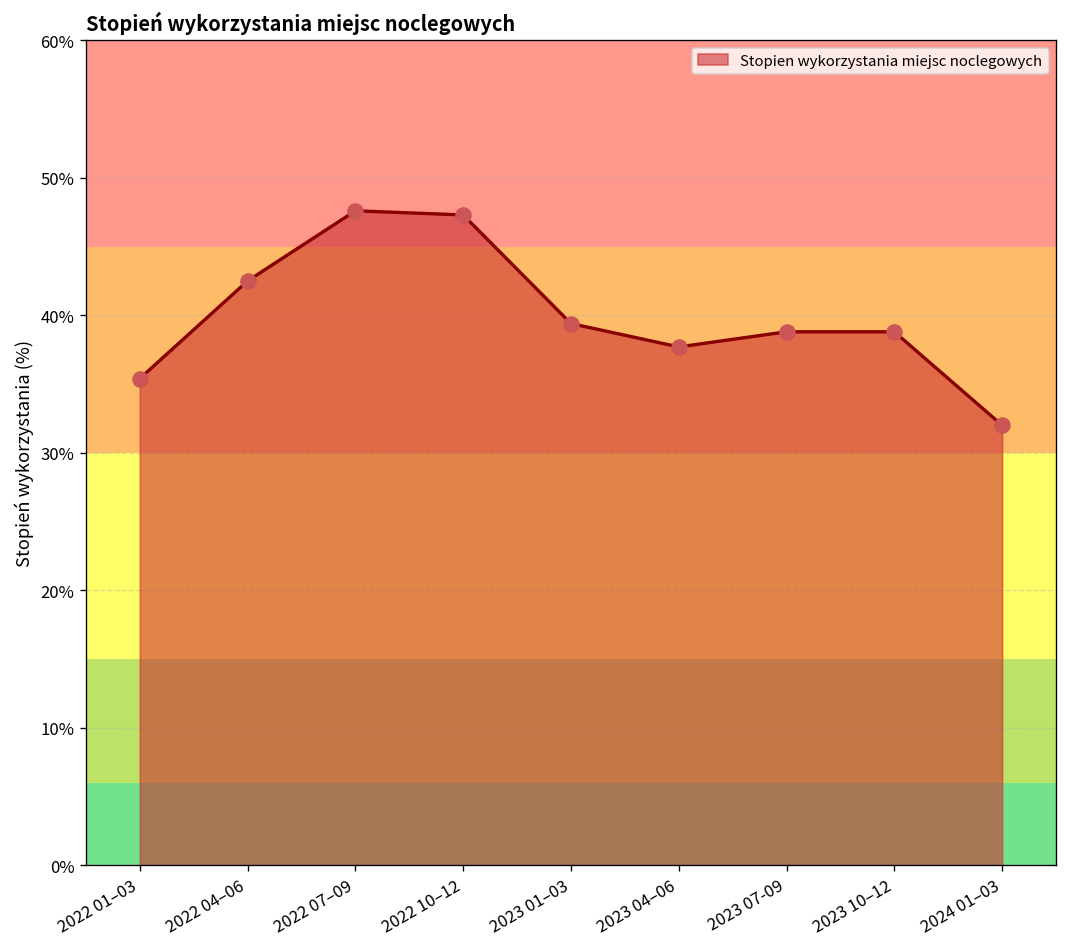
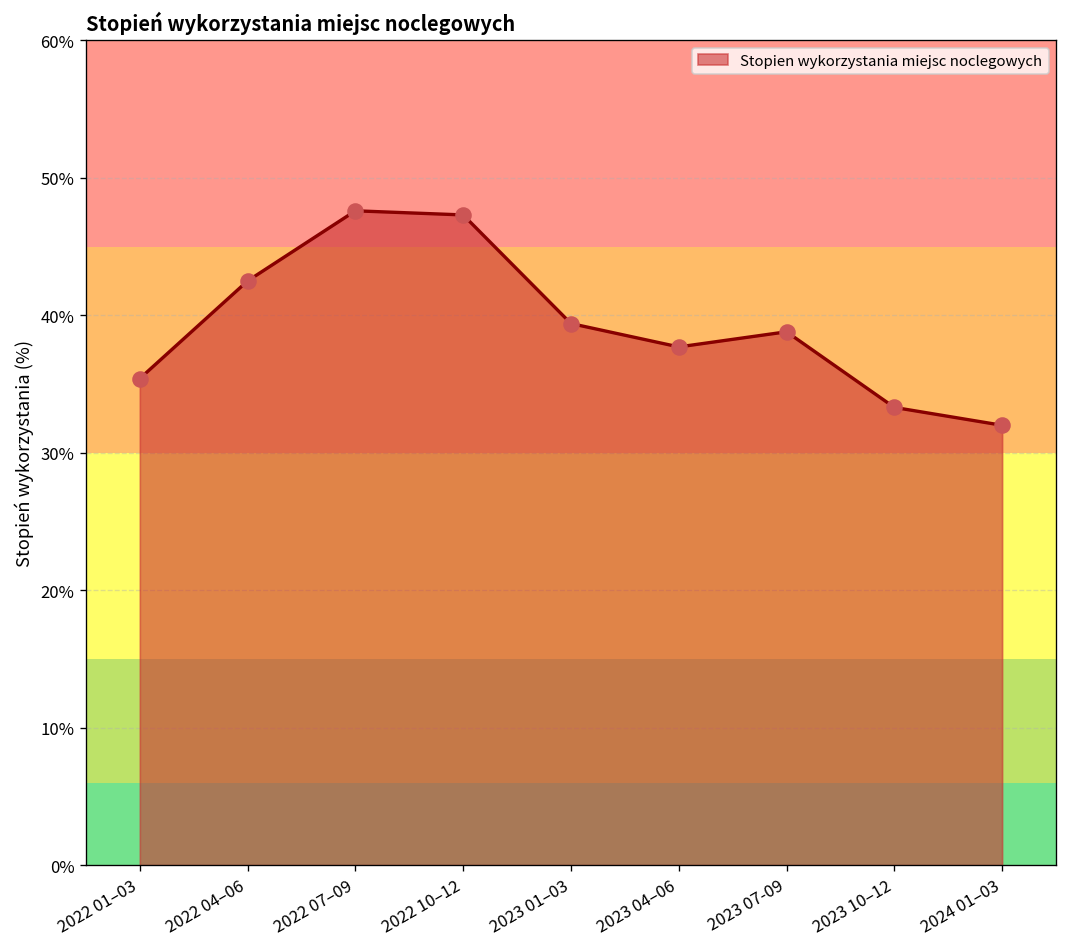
  {
    "2022 01–03": "35.4%",
    "2022 04–06": "42.5%",
    "2022 07–09": "47.6%",
    "2022 10–12": "47.3%",
    "2023 01–03": "39.4%",
    "2023 04–06": "37.7%",
    "2023 07-09": "38.8%",
-   "2023 10–12": "38.8%",
+   "2023 10–12": "33.3%",
    "2024 01–03": "32.0%"
  }
